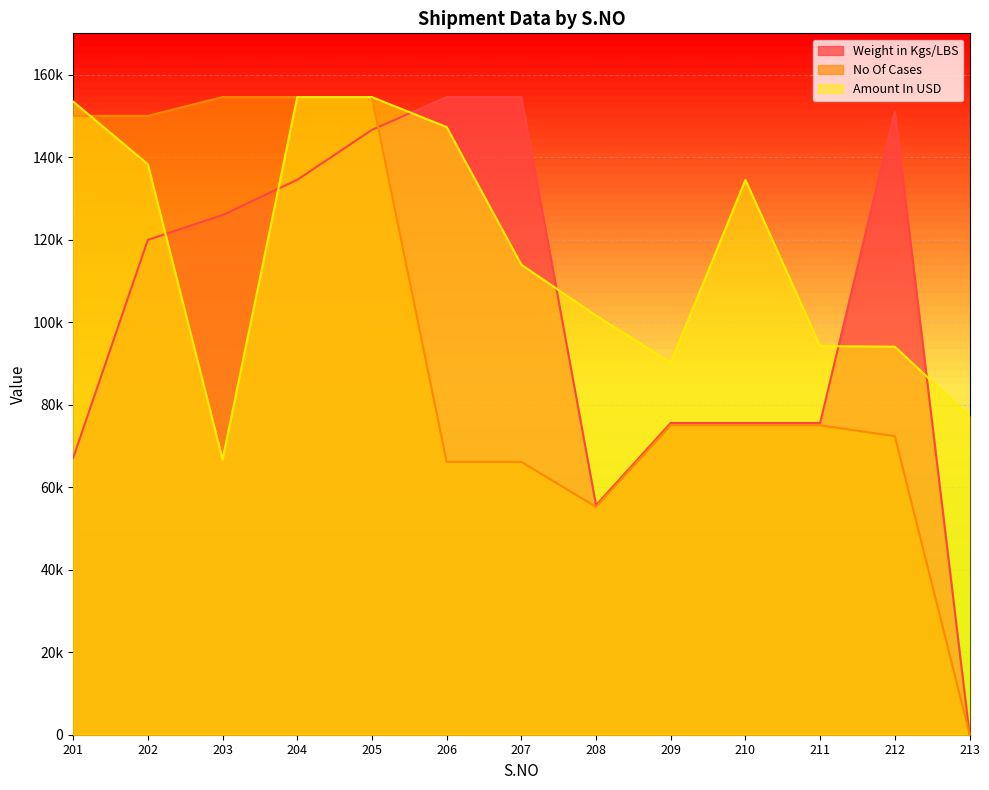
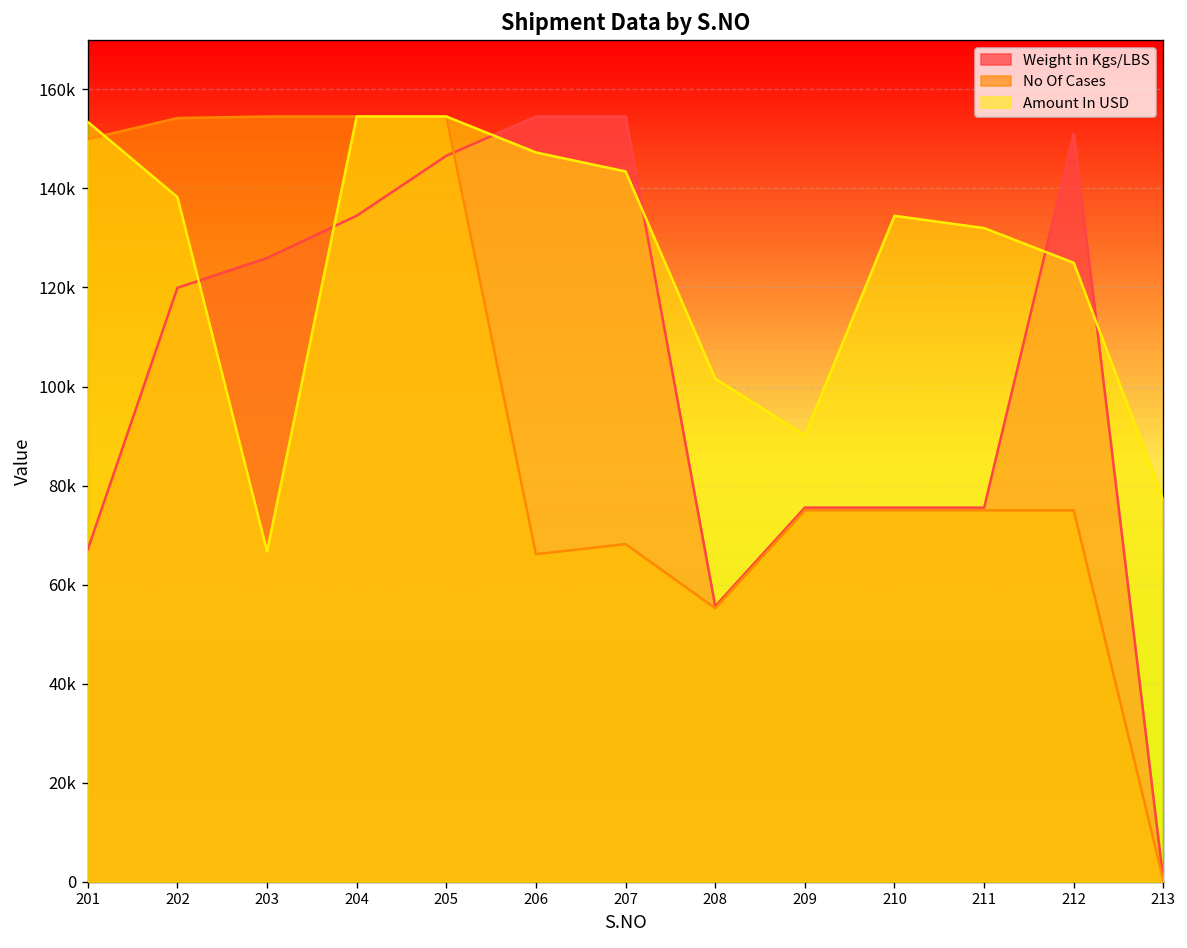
  {
    "Weight in Kgs/LBS": {
      "201": 67000,
      "202": 120000,
      "203": 126000,
      "204": 134000,
      "205": 147000,
      "206": 155000,
      "207": 155000,
      "212": 151000
    },
    "No Of Cases": {
      "201": 150000,
-     "202": 150000,
+     "202": 154000,
      "203": 155000,
      "206": 66000,
-     "207": 66000,
-     "212": 72000
+     "207": 68000,
+     "212": 75000
    },
    "Amount In USD": {
      "201": 153000,
      "202": 138000,
      "203": 67000,
      "206": 147000,
-     "207": 114000,
+     "207": 143000,
      "208": 102000,
      "209": 90000,
      "210": 134000,
-     "211": 94000,
-     "212": 94000,
+     "211": 132000,
+     "212": 125000,
      "213": 77000
    }
  }
